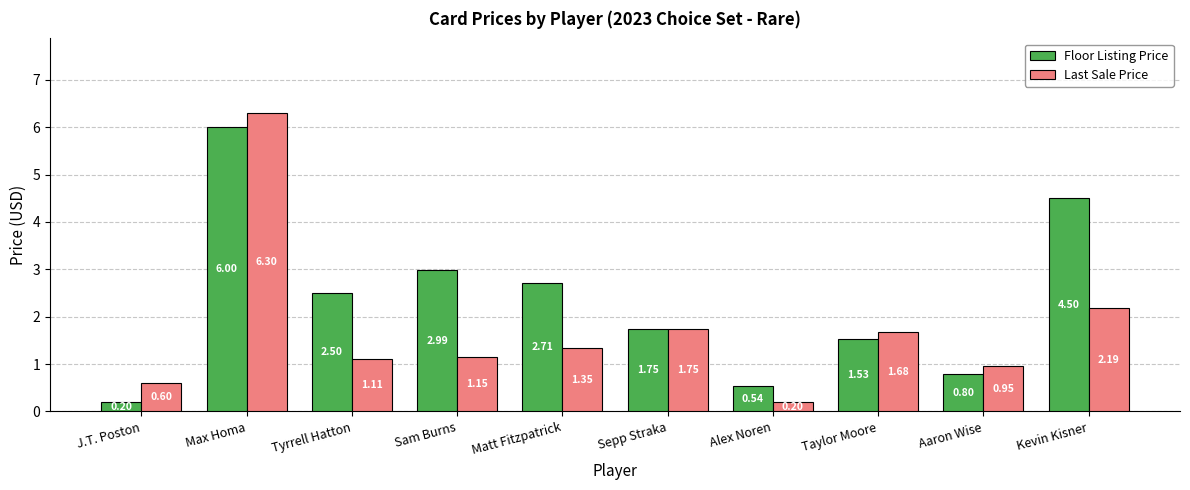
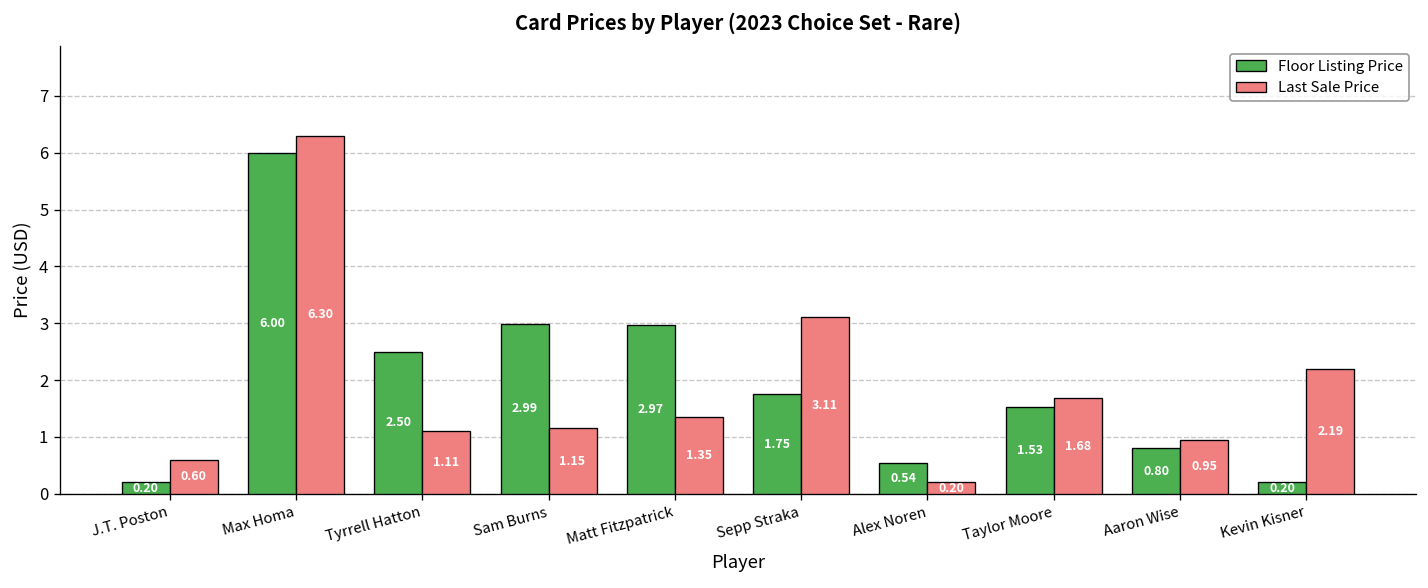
  {
    "Floor Listing Price": {
      "J.T. Poston": 0.20,
      "Max Homa": 6.00,
      "Tyrrell Hatton": 2.50,
      "Sam Burns": 2.99,
-     "Matt Fitzpatrick": 2.71,
+     "Matt Fitzpatrick": 2.97,
      "Sepp Straka": 1.75,
      "Alex Noren": 0.54,
      "Taylor Moore": 1.53,
      "Aaron Wise": 0.80,
-     "Kevin Kisner": 4.50
+     "Kevin Kisner": 0.20
    },
    "Last Sale Price": {
      "J.T. Poston": 0.60,
      "Max Homa": 6.30,
      "Tyrrell Hatton": 1.11,
      "Sam Burns": 1.15,
      "Matt Fitzpatrick": 1.35,
-     "Sepp Straka": 1.75,
+     "Sepp Straka": 3.11,
      "Alex Noren": 0.20,
      "Taylor Moore": 1.68,
      "Aaron Wise": 0.95,
      "Kevin Kisner": 2.19
    }
  }
